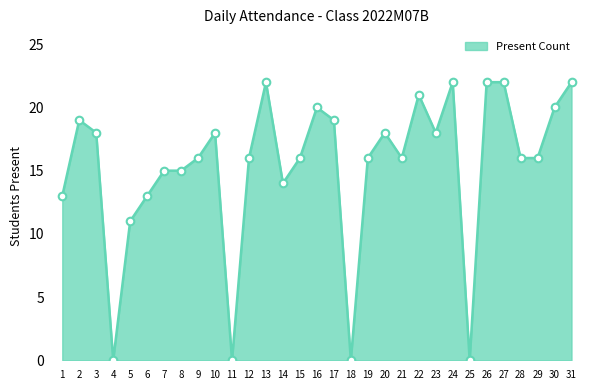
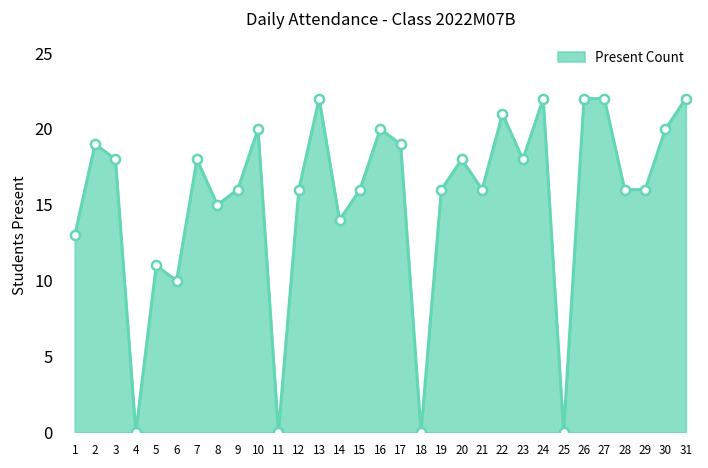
  {
    "1": 13,
    "2": 19,
    "3": 18,
    "4": 0,
    "5": 11,
-   "6": 13,
-   "7": 15,
+   "6": 10,
+   "7": 18,
    "8": 15,
    "9": 16,
-   "10": 18,
+   "10": 20,
    "11": 0,
    "12": 16,
    "13": 22,
    "14": 14,
    "15": 16,
    "16": 20,
    "17": 19,
    "18": 0,
    "19": 16,
    "20": 18,
    "21": 16,
    "22": 21,
    "23": 18,
    "24": 22,
    "25": 0,
    "26": 22,
    "27": 22,
    "28": 16,
    "29": 16,
    "30": 20,
    "31": 22
  }
